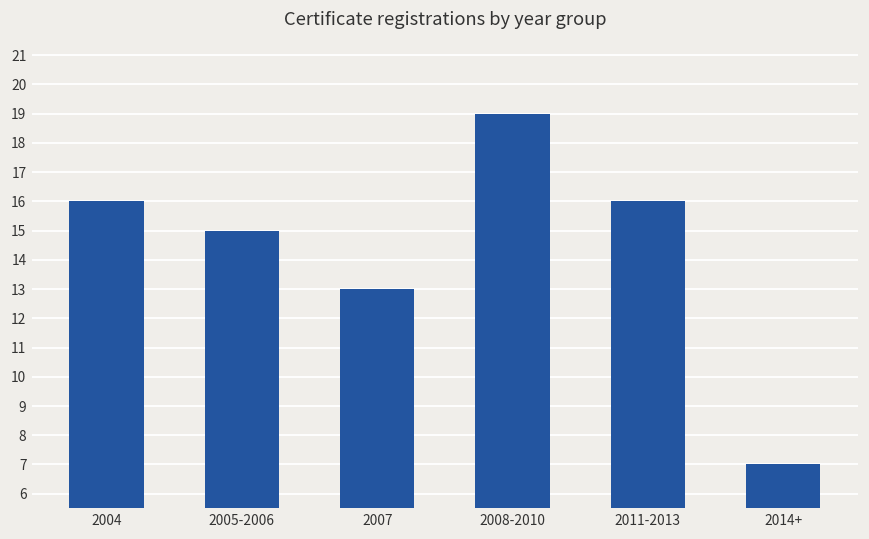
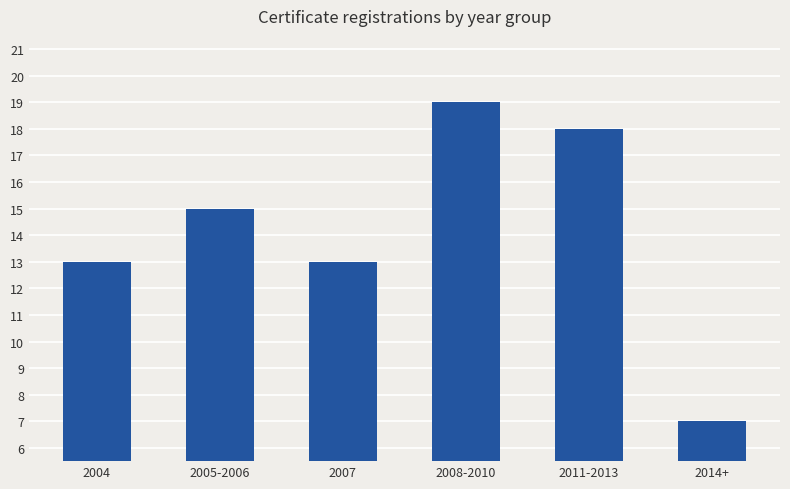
  {
-   "2004": 16,
+   "2004": 13,
    "2005-2006": 15,
    "2007": 13,
    "2008-2010": 19,
-   "2011-2013": 16,
+   "2011-2013": 18,
    "2014+": 7
  }
